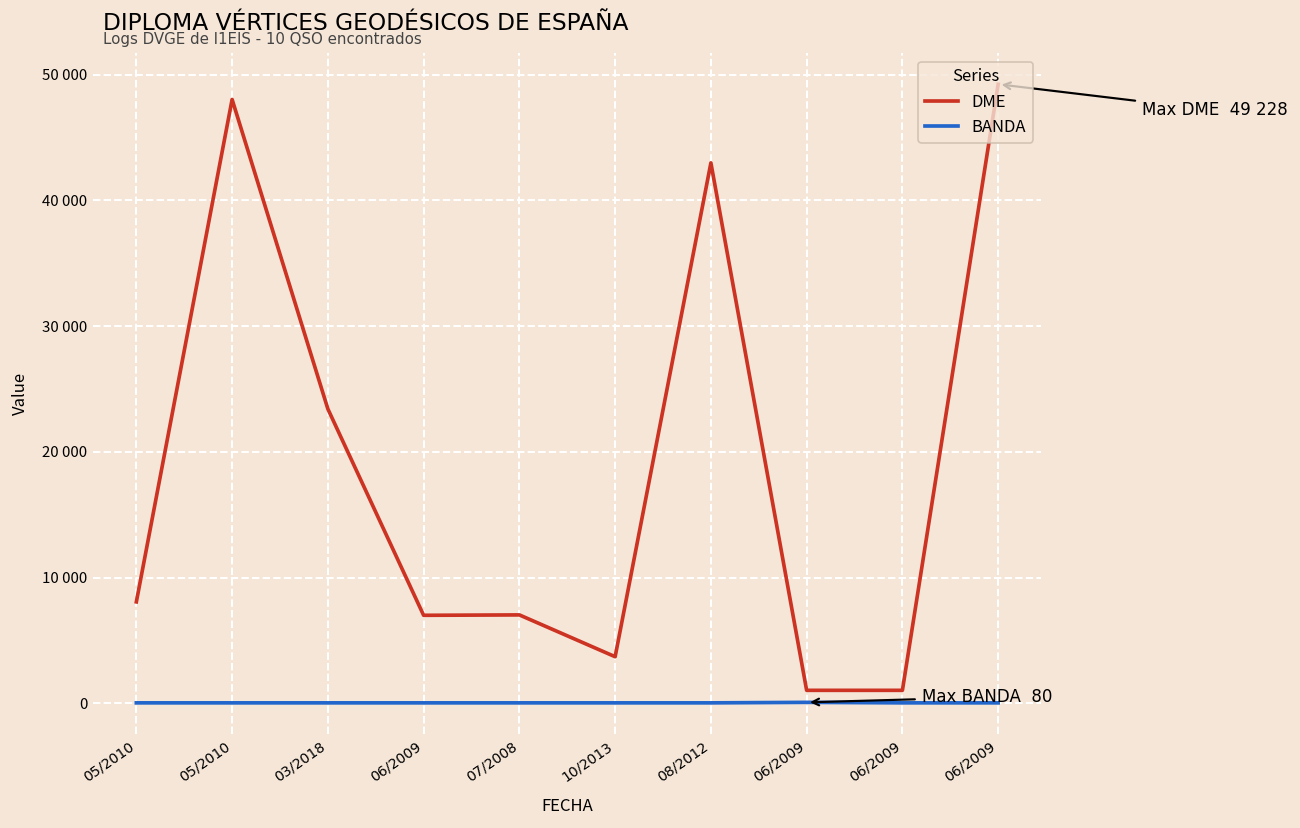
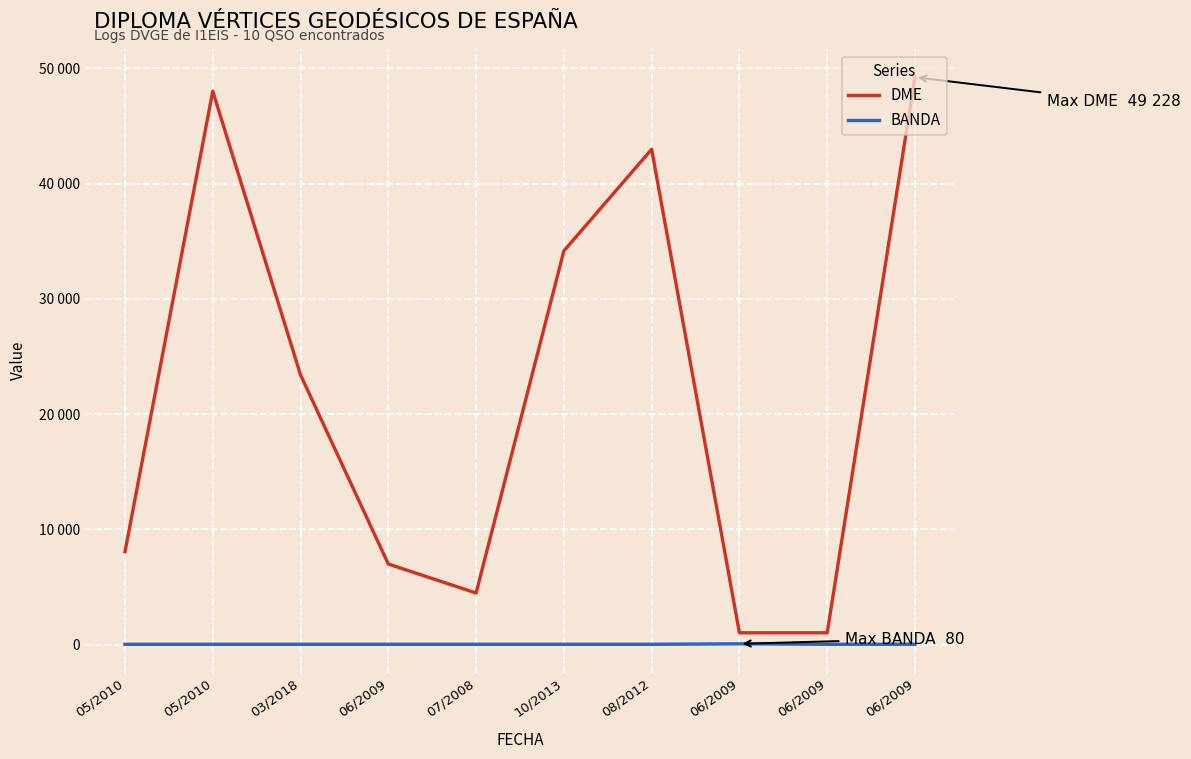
  {
    "DME": {
      "03/2018": 23400,
-     "07/2008": 7000,
-     "10/2013": 3700,
+     "07/2008": 4500,
+     "10/2013": 34200,
      "08/2012": 43000
    },
    "BANDA": {
      "03/2018": 0,
      "07/2008": 0,
      "10/2013": 0,
      "08/2012": 0
    }
  }
